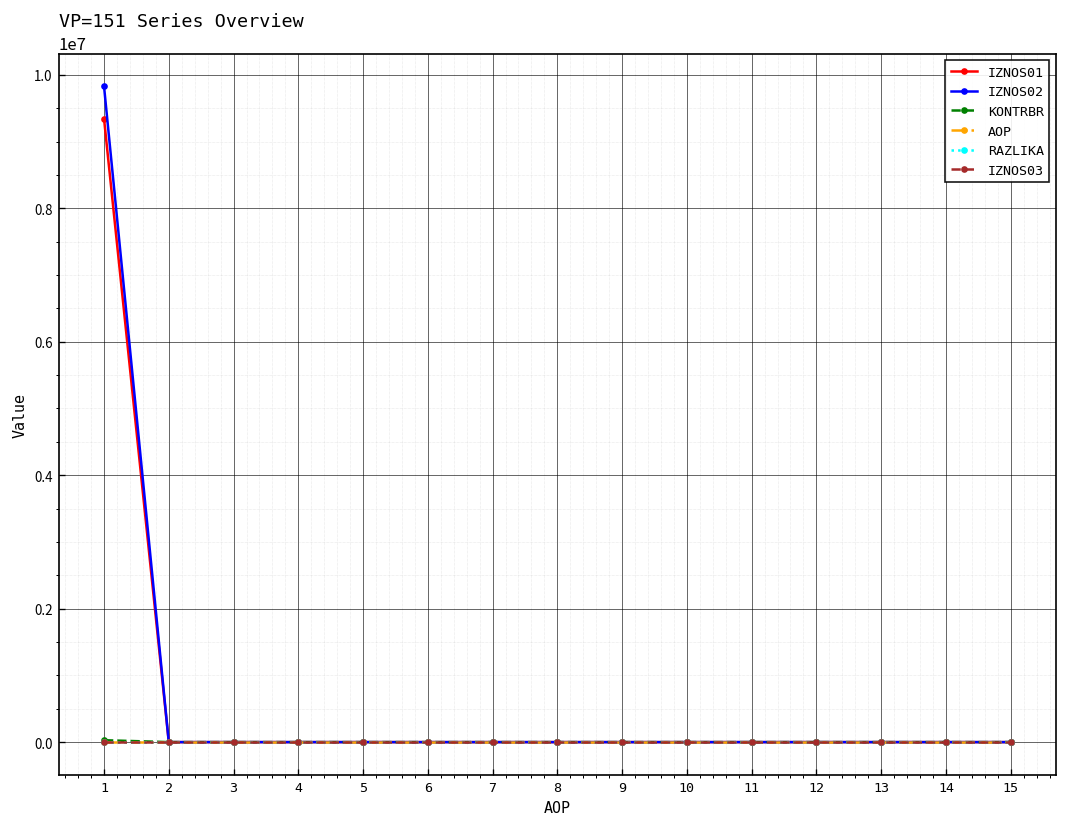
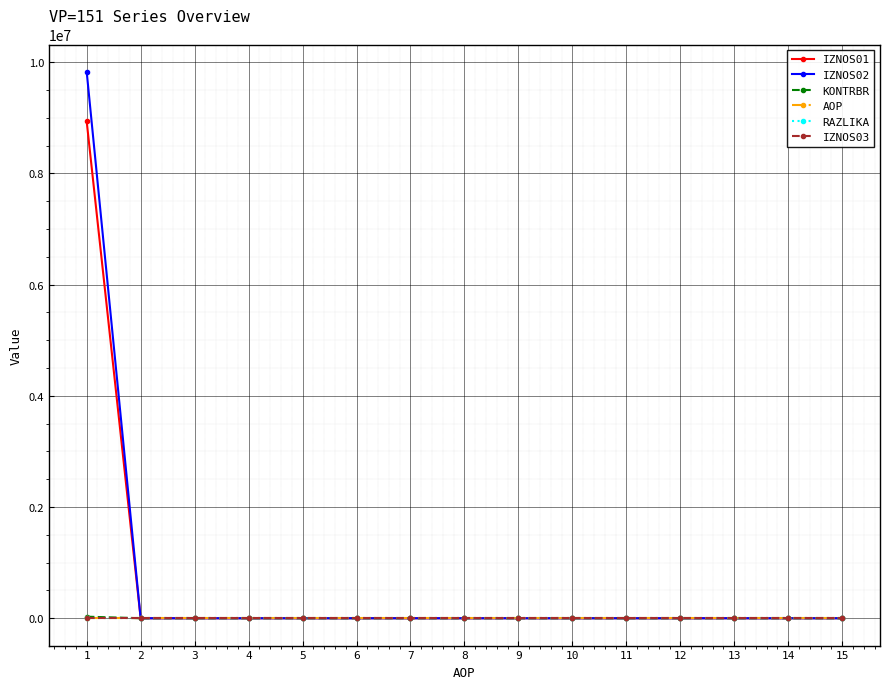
  {
    "IZNOS01": {
-     "1": 9300000
+     "1": 8900000
    },
    "IZNOS02": {
      "1": 9800000
    }
  }
